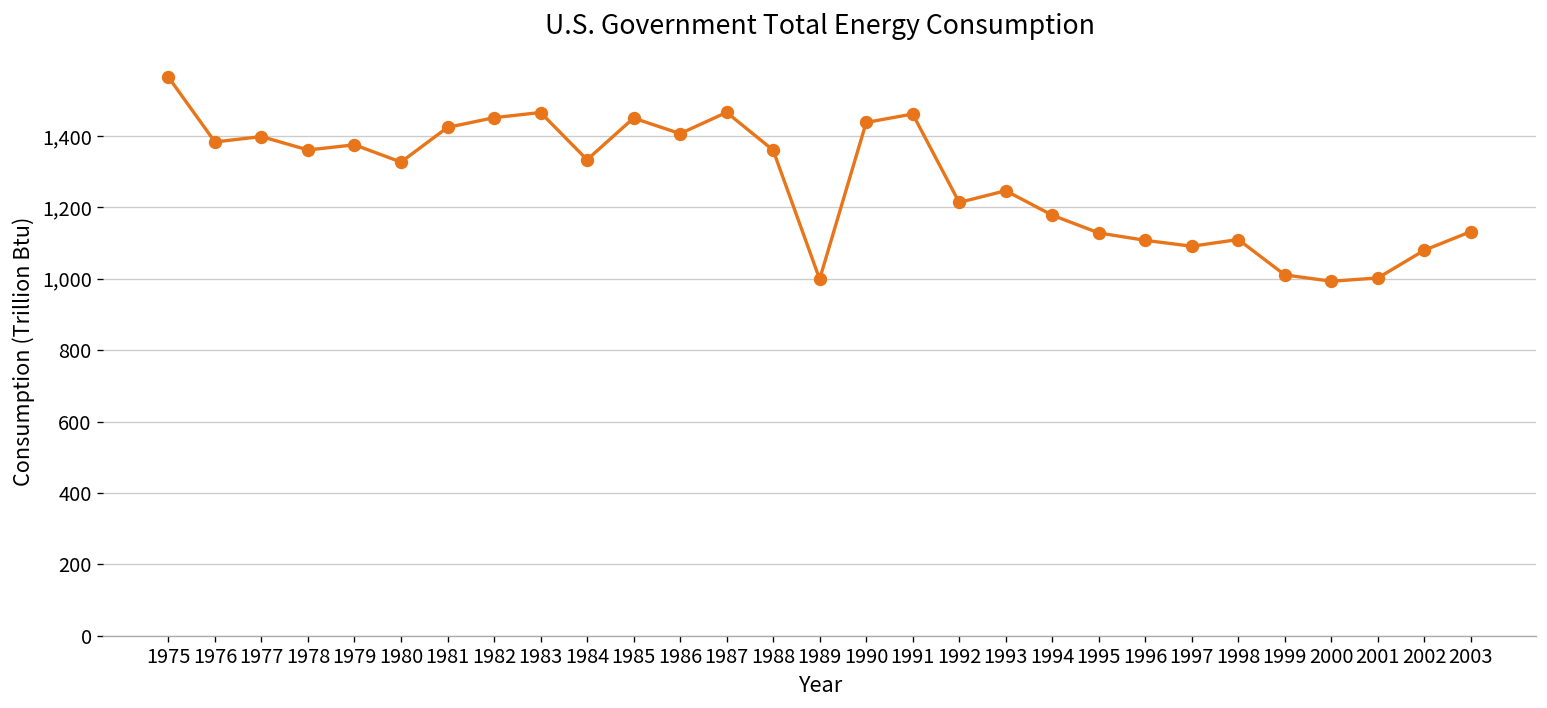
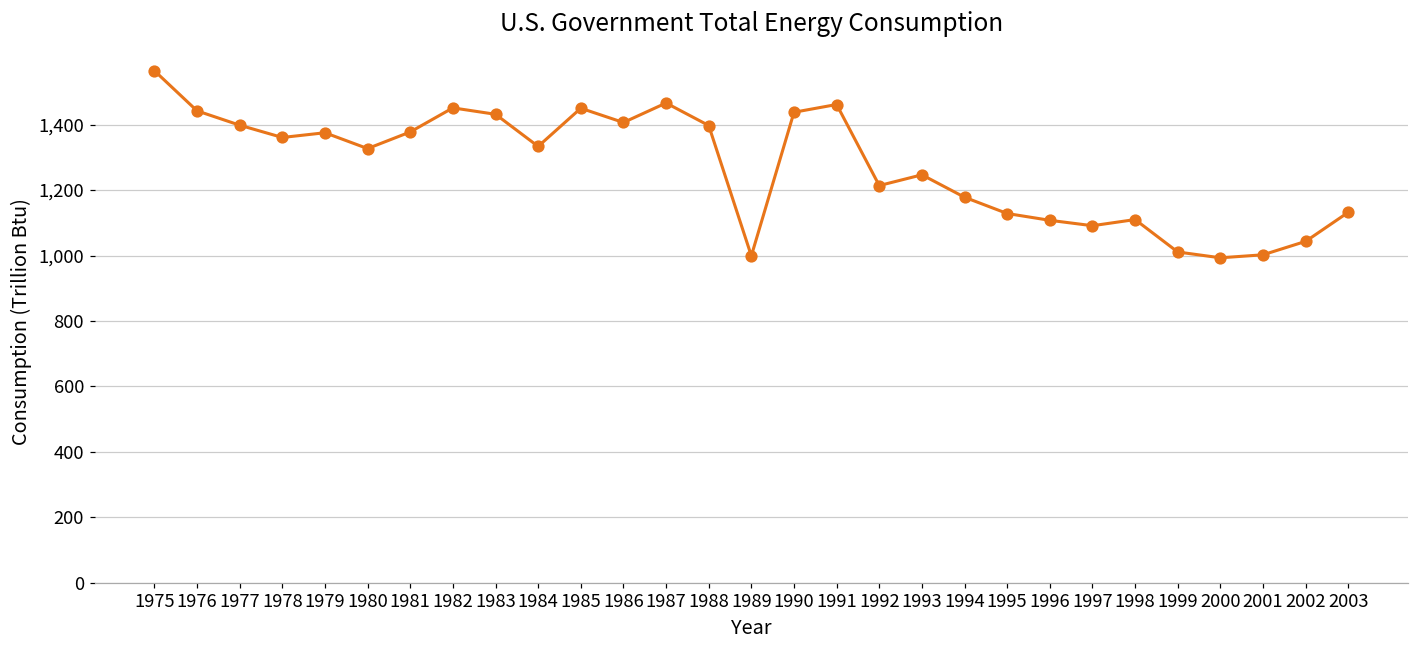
  {
    "1975": "1,570",
-   "1976": "1,380",
+   "1976": "1,440",
    "1977": "1,400",
    "1978": "1,360",
    "1979": "1,380",
    "1980": "1,330",
-   "1981": "1,420",
+   "1981": "1,380",
    "1982": "1,450",
-   "1983": "1,470",
+   "1983": "1,430",
    "1984": "1,330",
    "1985": "1,450",
    "1986": "1,410",
    "1987": "1,470",
-   "1988": "1,360",
+   "1988": "1,400",
    "1989": "1,000",
    "1990": "1,440",
    "1991": "1,460",
    "1992": "1,210",
    "1993": "1,250",
    "1994": "1,180",
    "1995": "1,130",
    "1996": "1,110",
    "1997": "1,090",
    "1998": "1,110",
    "1999": "1,010",
    "2000": "990",
    "2001": "1,000",
-   "2002": "1,080",
+   "2002": "1,040",
    "2003": "1,130"
  }
